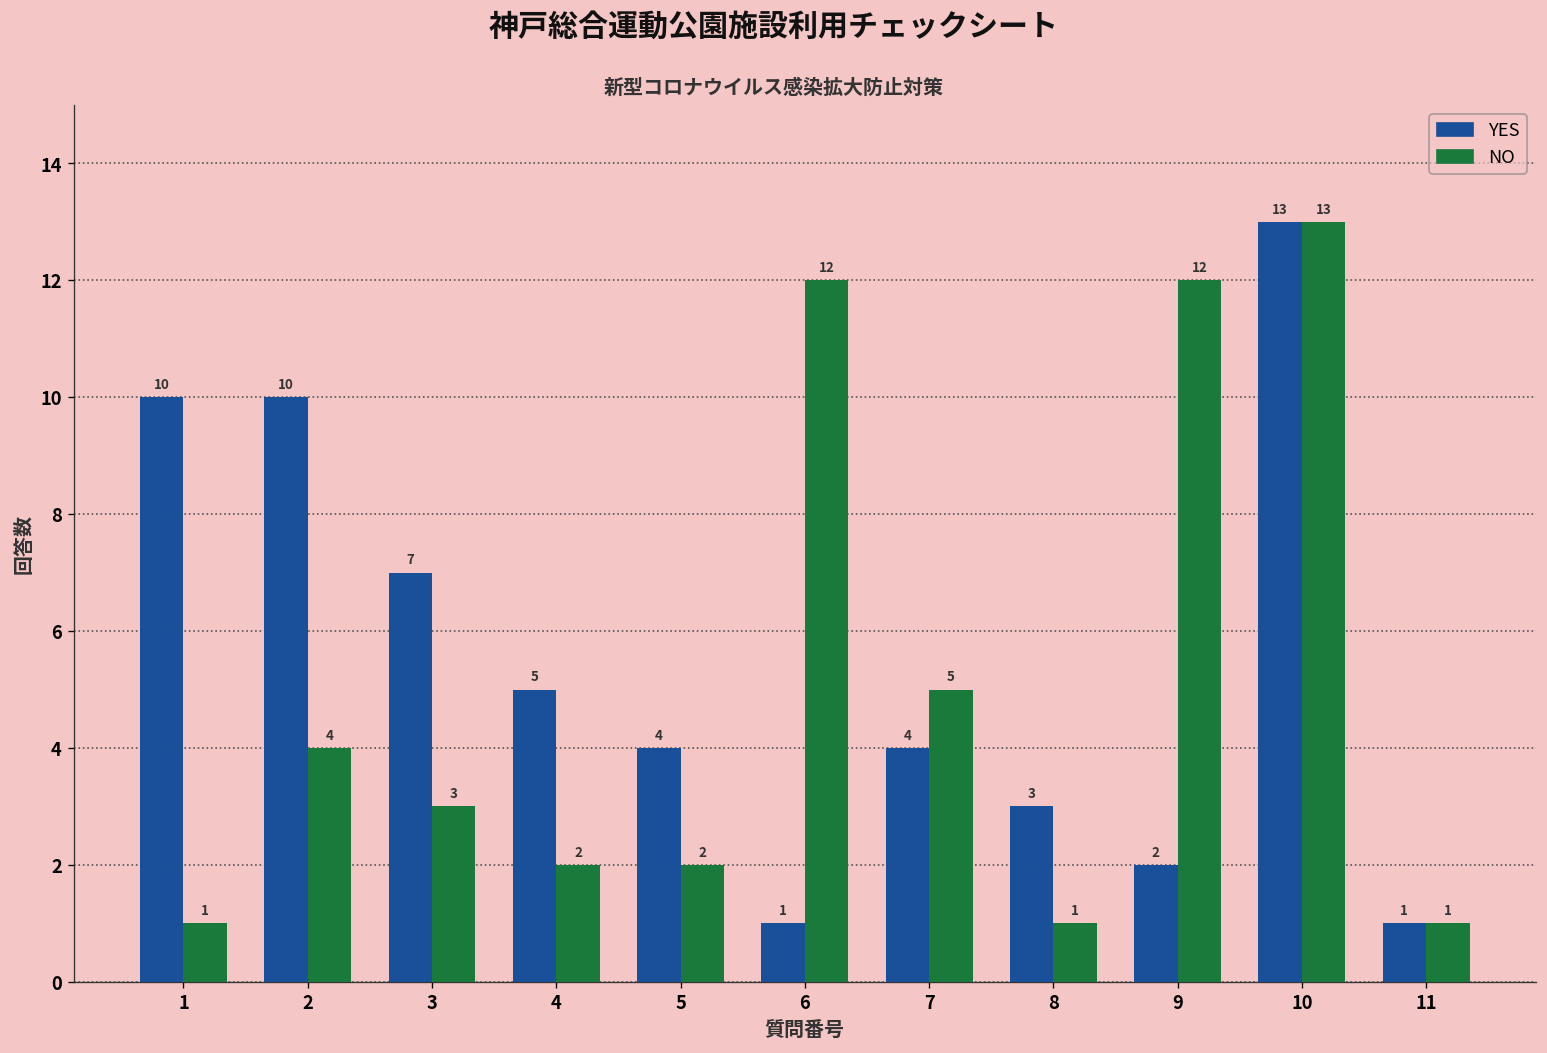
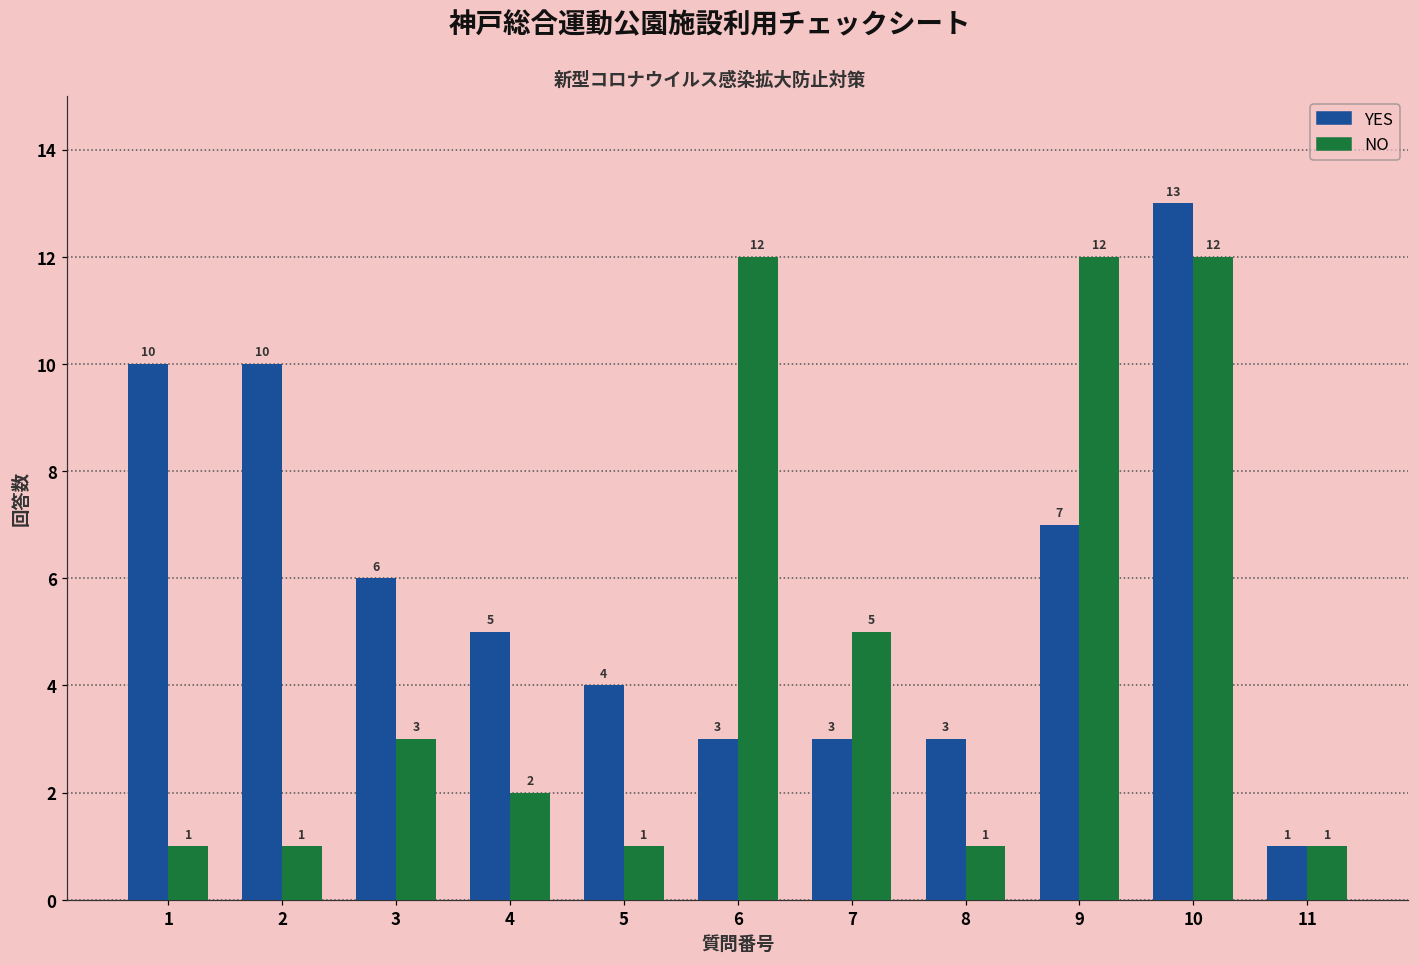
  {
    "YES": {
      "1": 10,
      "2": 10,
-     "3": 7,
+     "3": 6,
      "4": 5,
      "5": 4,
-     "6": 1,
-     "7": 4,
+     "6": 3,
+     "7": 3,
      "8": 3,
-     "9": 2,
+     "9": 7,
      "10": 13,
      "11": 1
    },
    "NO": {
      "1": 1,
-     "2": 4,
+     "2": 1,
      "3": 3,
      "4": 2,
-     "5": 2,
+     "5": 1,
      "6": 12,
      "7": 5,
      "8": 1,
      "9": 12,
-     "10": 13,
+     "10": 12,
      "11": 1
    }
  }
